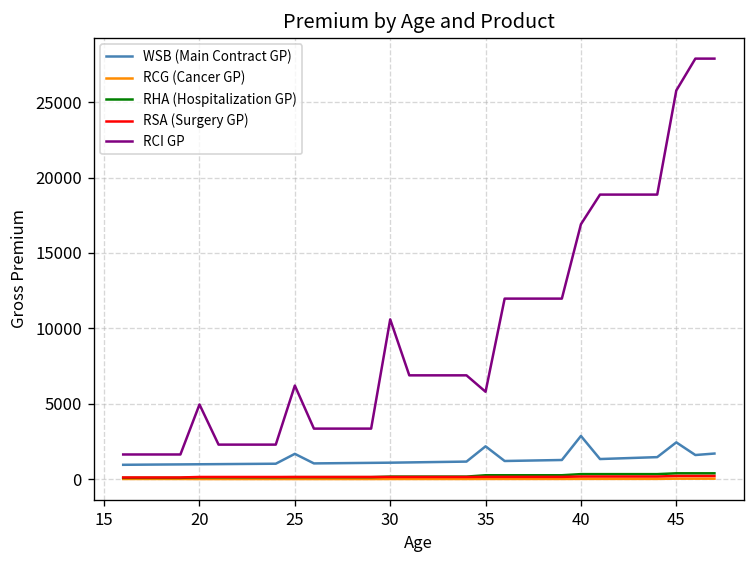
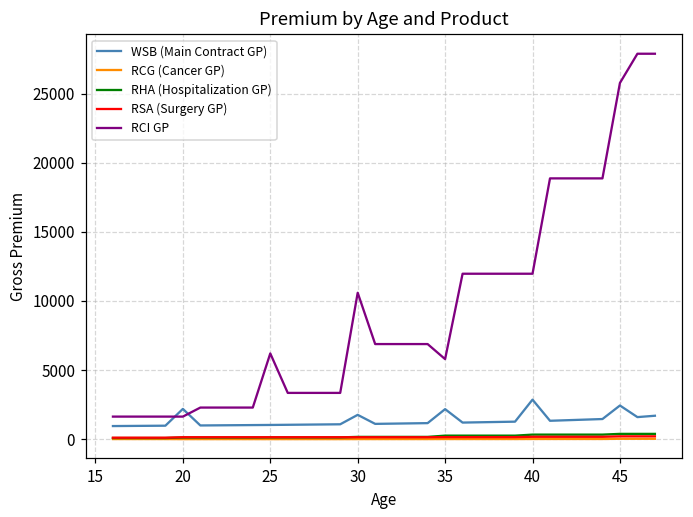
  {
    "WSB (Main Contract GP)": {
-     "20": 1000,
-     "25": 1700,
-     "30": 1100,
+     "20": 2200,
+     "25": 1000,
+     "30": 1800,
      "35": 2200,
      "40": 2900,
      "45": 2400
    },
    "RCI GP": {
-     "20": 5000,
+     "20": 1600,
      "25": 6200,
      "30": 10600,
      "35": 5800,
-     "40": 16900,
+     "40": 12000,
      "45": 25800
    }
  }
